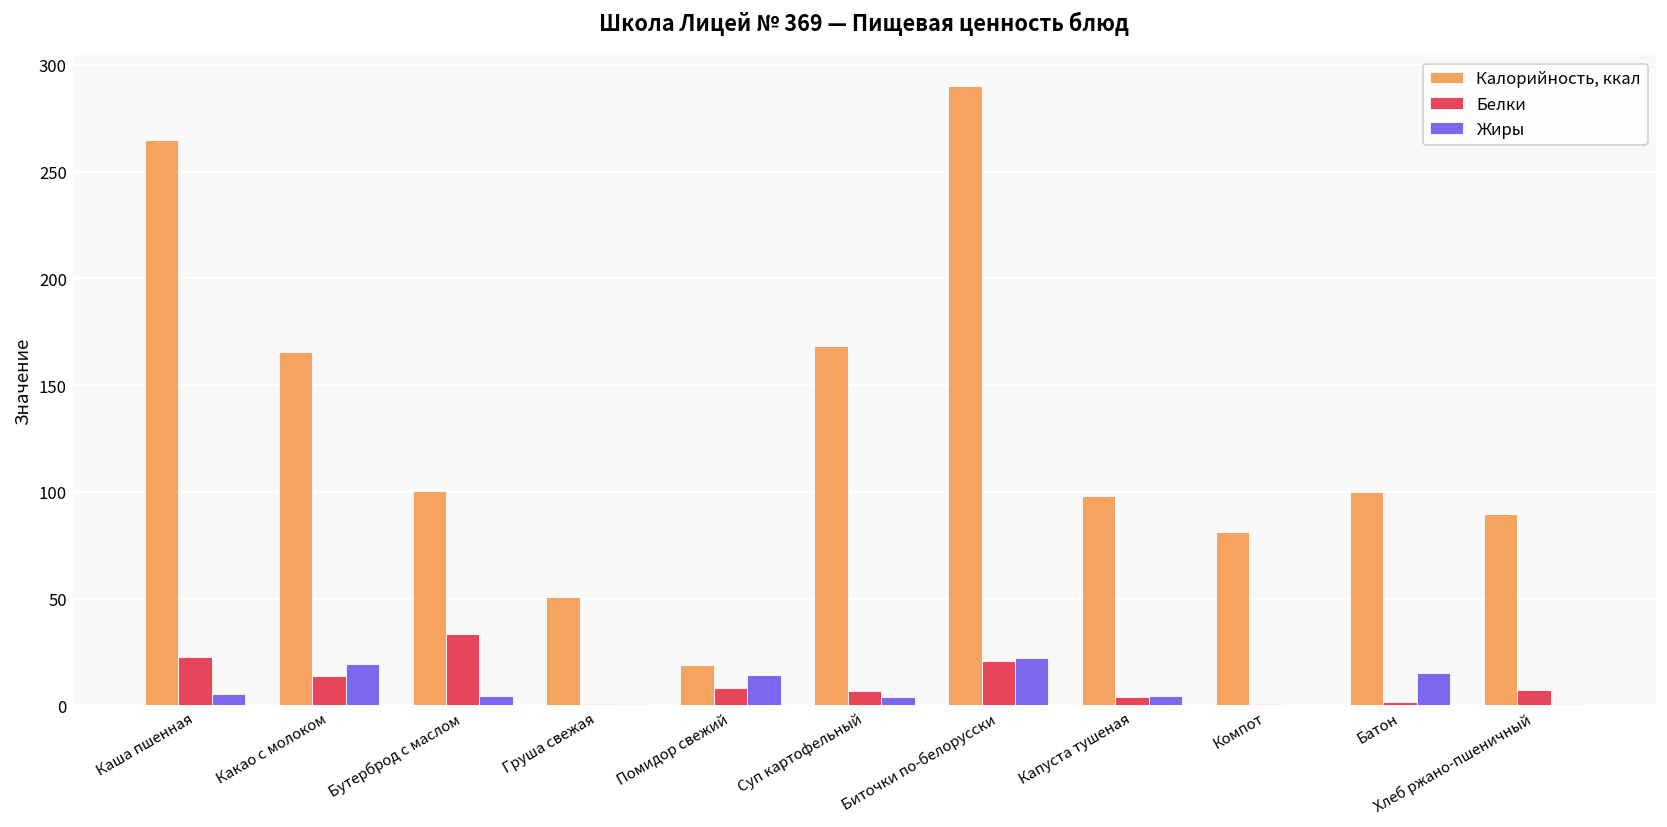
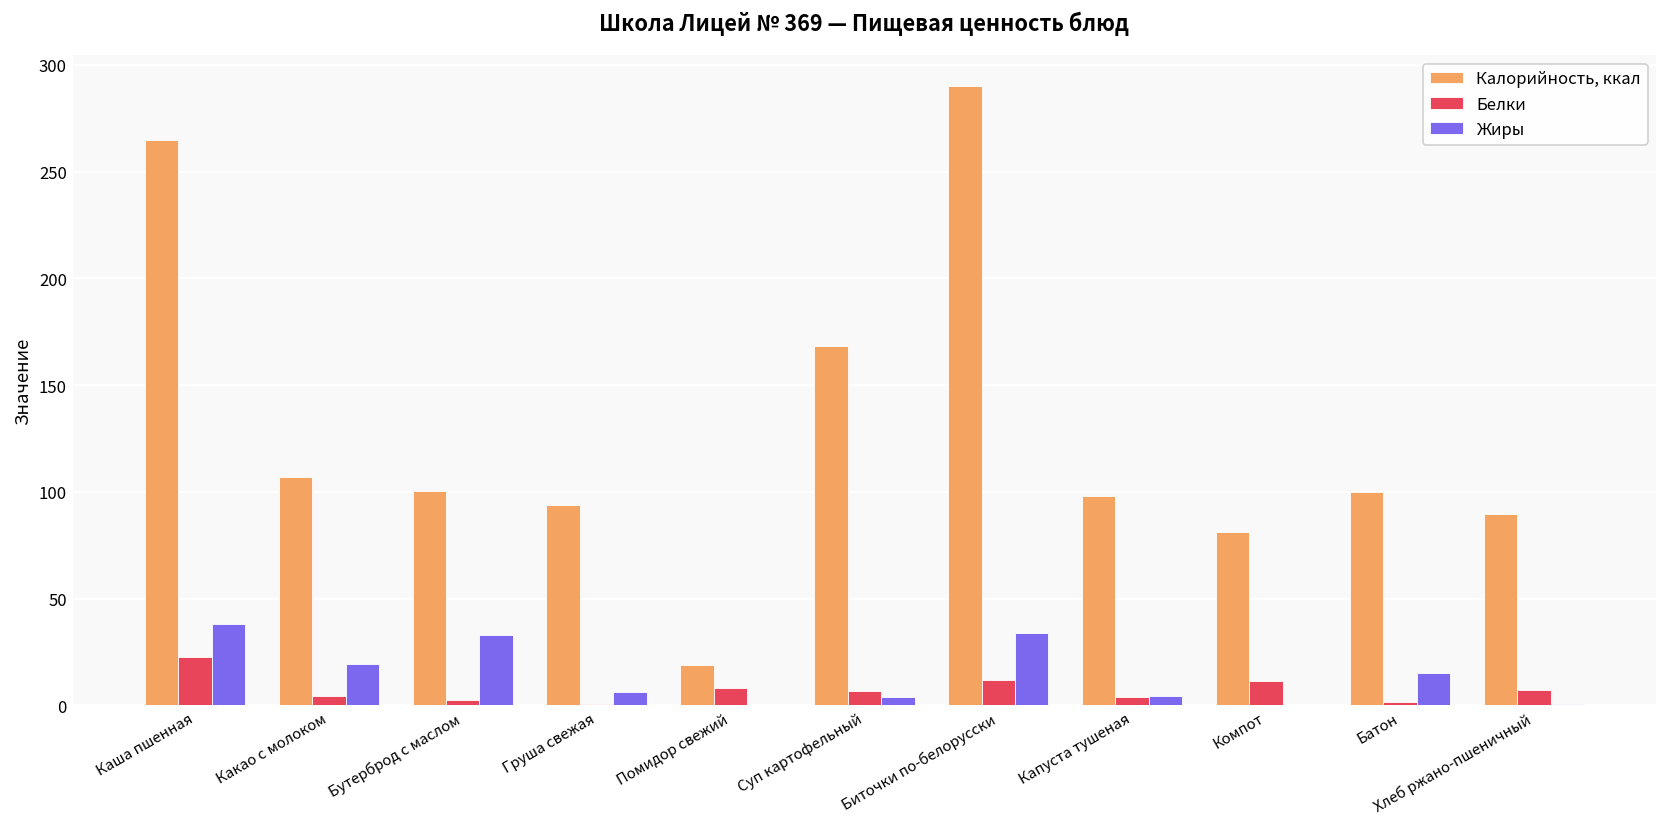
  {
    "Калорийность, ккал": {
      "Каша пшенная": 265,
-     "Какао с молоком": 166,
+     "Какао с молоком": 107,
      "Бутерброд с маслом": 100,
-     "Груша свежая": 51,
+     "Груша свежая": 94,
      "Помидор свежий": 19,
      "Суп картофельный": 168,
      "Биточки по-белорусски": 290,
      "Капуста тушеная": 98,
      "Компот": 81,
      "Батон": 100,
      "Хлеб ржано-пшеничный": 90
    },
    "Белки": {
      "Каша пшенная": 23,
-     "Какао с молоком": 14,
-     "Бутерброд с маслом": 34,
+     "Какао с молоком": 5,
+     "Бутерброд с маслом": 2,
      "Помидор свежий": 8,
      "Суп картофельный": 7,
-     "Биточки по-белорусски": 21,
+     "Биточки по-белорусски": 12,
      "Капуста тушеная": 4,
-     "Компот": 1,
+     "Компот": 11,
      "Батон": 2,
      "Хлеб ржано-пшеничный": 7
    },
    "Жиры": {
-     "Каша пшенная": 5,
+     "Каша пшенная": 38,
      "Какао с молоком": 19,
-     "Бутерброд с маслом": 4,
-     "Груша свежая": 1,
-     "Помидор свежий": 14,
+     "Бутерброд с маслом": 33,
+     "Груша свежая": 6,
+     "Помидор свежий": 0,
      "Суп картофельный": 4,
-     "Биточки по-белорусски": 22,
+     "Биточки по-белорусски": 34,
      "Капуста тушеная": 4,
      "Компот": 0,
      "Батон": 15
    }
  }
